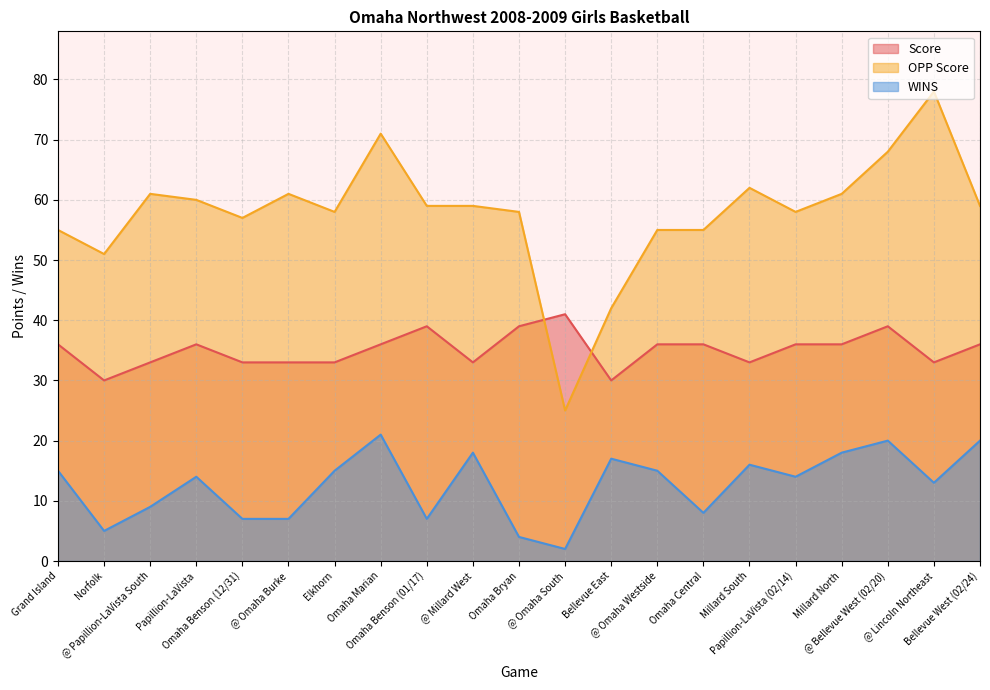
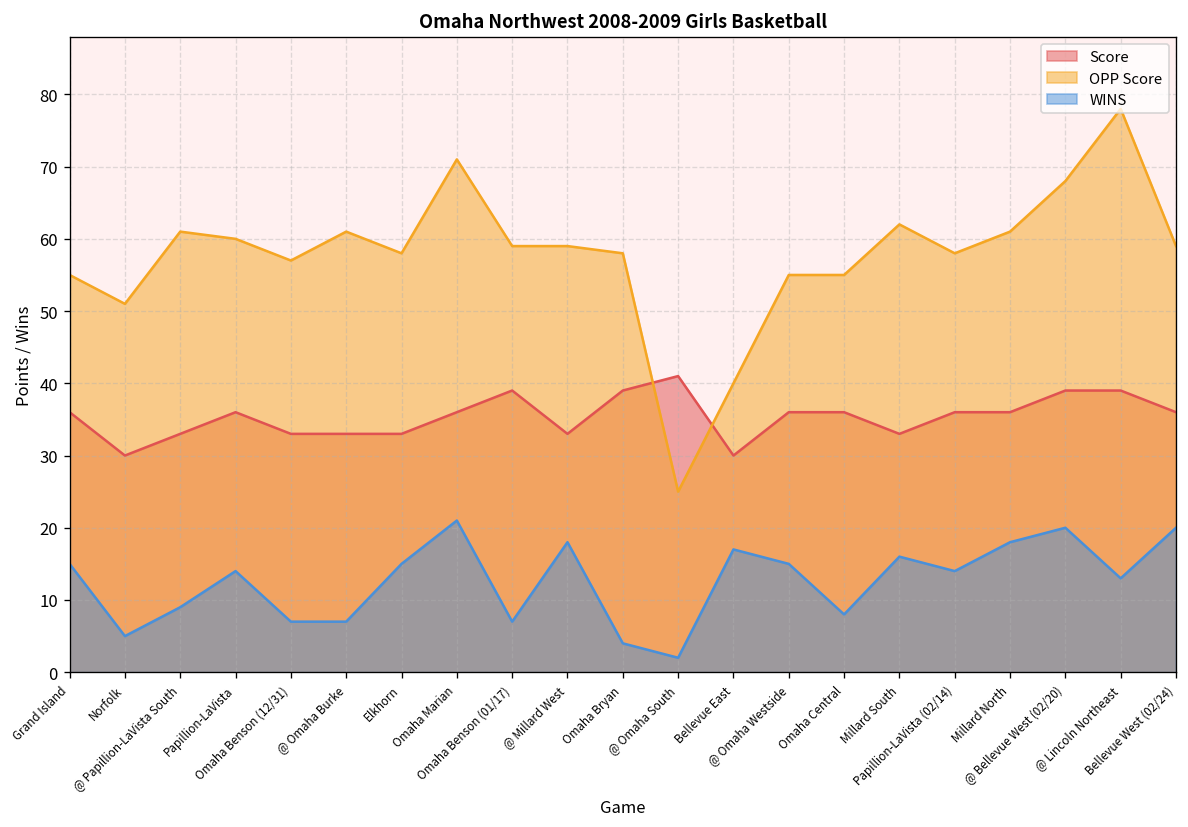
  {
    "Score": {
      "Grand Island": 36,
      "Norfolk": 30,
      "@ Papillion-LaVista South": 33,
      "Papillion-LaVista": 36,
      "Omaha Benson (12/31)": 33,
      "@ Omaha Burke": 33,
      "Elkhorn": 33,
      "Omaha Marian": 36,
      "Omaha Benson (01/17)": 39,
      "@ Millard West": 33,
      "Omaha Bryan": 39,
      "@ Omaha South": 41,
      "Bellevue East": 30,
      "@ Omaha Westside": 36,
      "Omaha Central": 36,
      "Millard South": 33,
      "Papillion-LaVista (02/14)": 36,
      "Millard North": 36,
      "@ Bellevue West (02/20)": 39,
-     "@ Lincoln Northeast": 33,
+     "@ Lincoln Northeast": 39,
      "Bellevue West (02/24)": 36
    },
    "OPP Score": {
      "Grand Island": 55,
      "Norfolk": 51,
      "@ Papillion-LaVista South": 61,
      "Papillion-LaVista": 60,
      "Omaha Benson (12/31)": 57,
      "@ Omaha Burke": 61,
      "Elkhorn": 58,
      "Omaha Marian": 71,
      "Omaha Benson (01/17)": 59,
      "@ Millard West": 59,
      "Omaha Bryan": 58,
      "@ Omaha South": 25,
-     "Bellevue East": 42,
+     "Bellevue East": 40,
      "@ Omaha Westside": 55,
      "Omaha Central": 55,
      "Millard South": 62,
      "Papillion-LaVista (02/14)": 58,
      "Millard North": 61,
      "@ Bellevue West (02/20)": 68,
      "Bellevue West (02/24)": 59
    },
    "WINS": {
      "Grand Island": 15,
      "Norfolk": 5,
      "@ Papillion-LaVista South": 9,
      "Papillion-LaVista": 14,
      "Omaha Benson (12/31)": 7,
      "@ Omaha Burke": 7,
      "Elkhorn": 15,
      "Omaha Marian": 21,
      "Omaha Benson (01/17)": 7,
      "@ Millard West": 18,
      "Omaha Bryan": 4,
      "@ Omaha South": 2,
      "Bellevue East": 17,
      "@ Omaha Westside": 15,
      "Omaha Central": 8,
      "Millard South": 16,
      "Papillion-LaVista (02/14)": 14,
      "Millard North": 18,
      "@ Bellevue West (02/20)": 20,
      "@ Lincoln Northeast": 13,
      "Bellevue West (02/24)": 20
    }
  }
